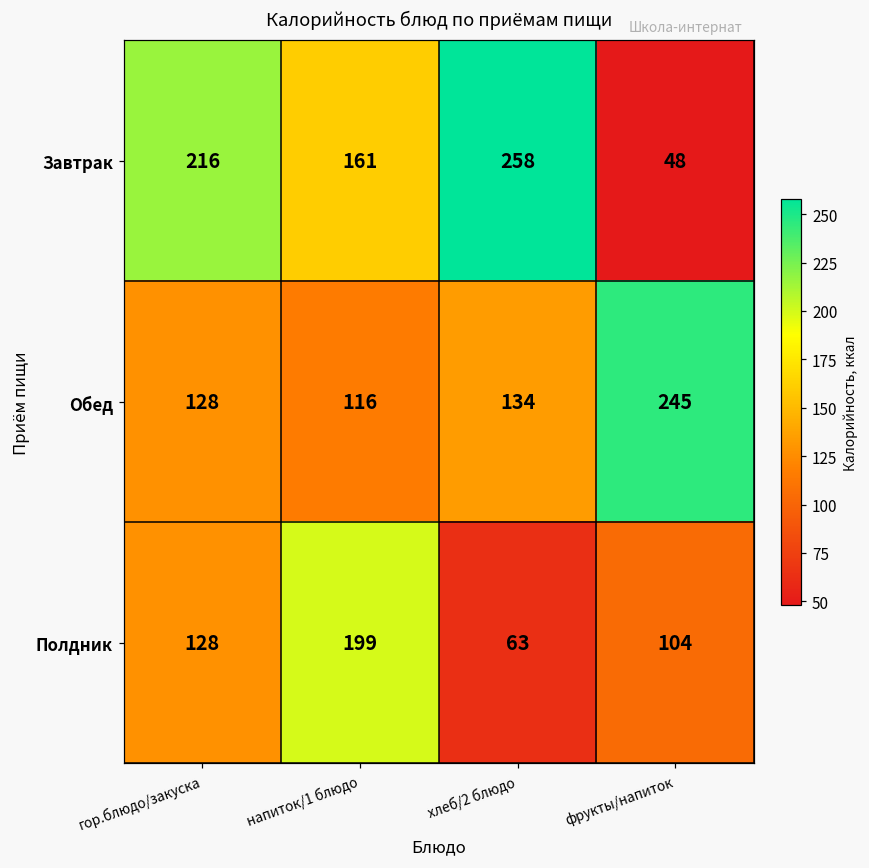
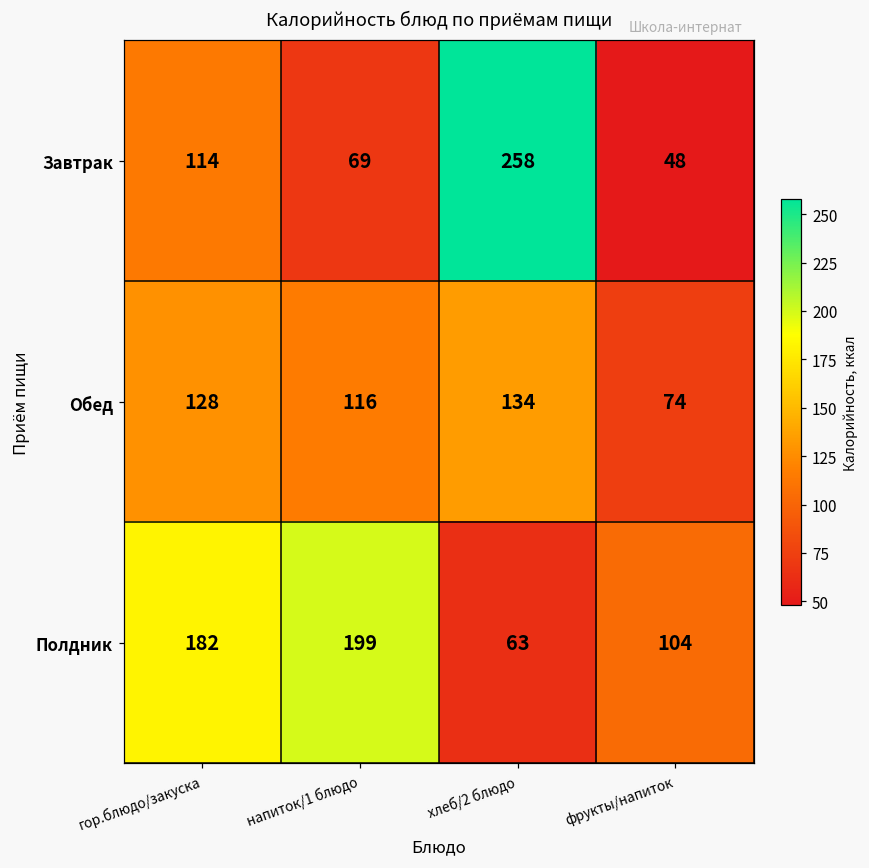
  {
    "Завтрак": {
-     "гор.блюдо/закуска": 216,
-     "напиток/1 блюдо": 161,
+     "гор.блюдо/закуска": 114,
+     "напиток/1 блюдо": 69,
      "хлеб/2 блюдо": 258,
      "фрукты/напиток": 48
    },
    "Обед": {
      "гор.блюдо/закуска": 128,
      "напиток/1 блюдо": 116,
      "хлеб/2 блюдо": 134,
-     "фрукты/напиток": 245
+     "фрукты/напиток": 74
    },
    "Полдник": {
-     "гор.блюдо/закуска": 128,
+     "гор.блюдо/закуска": 182,
      "напиток/1 блюдо": 199,
      "хлеб/2 блюдо": 63,
      "фрукты/напиток": 104
    }
  }
